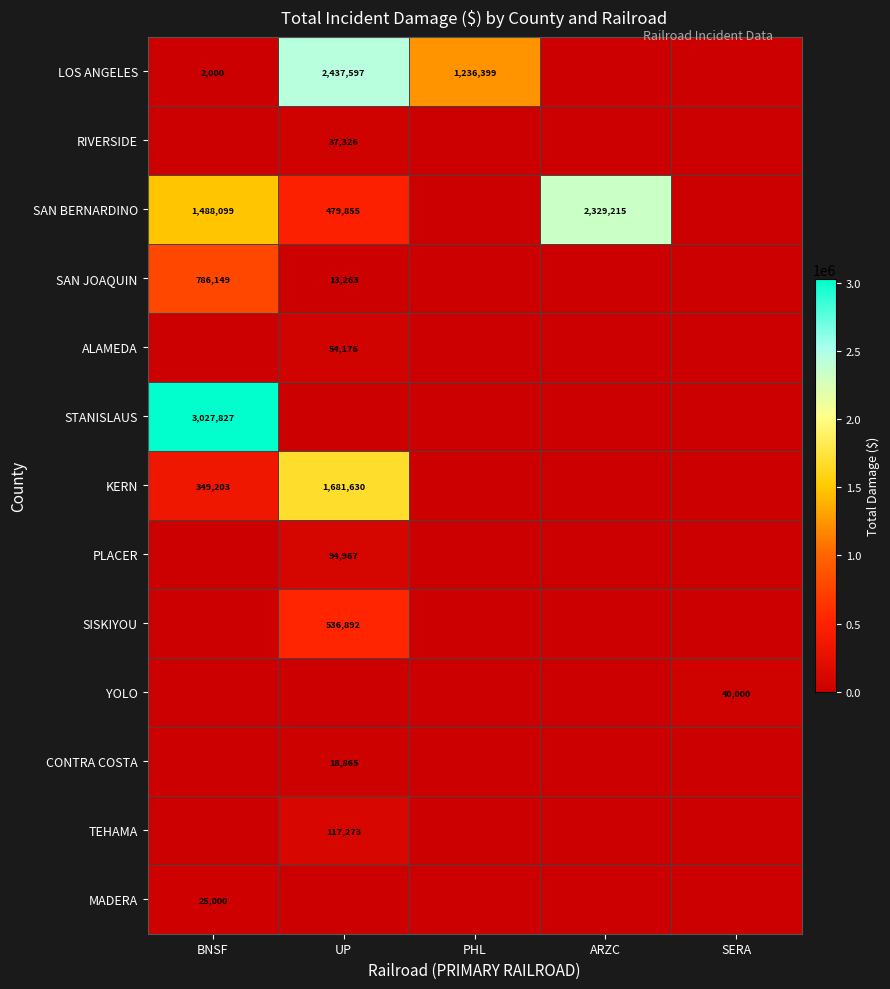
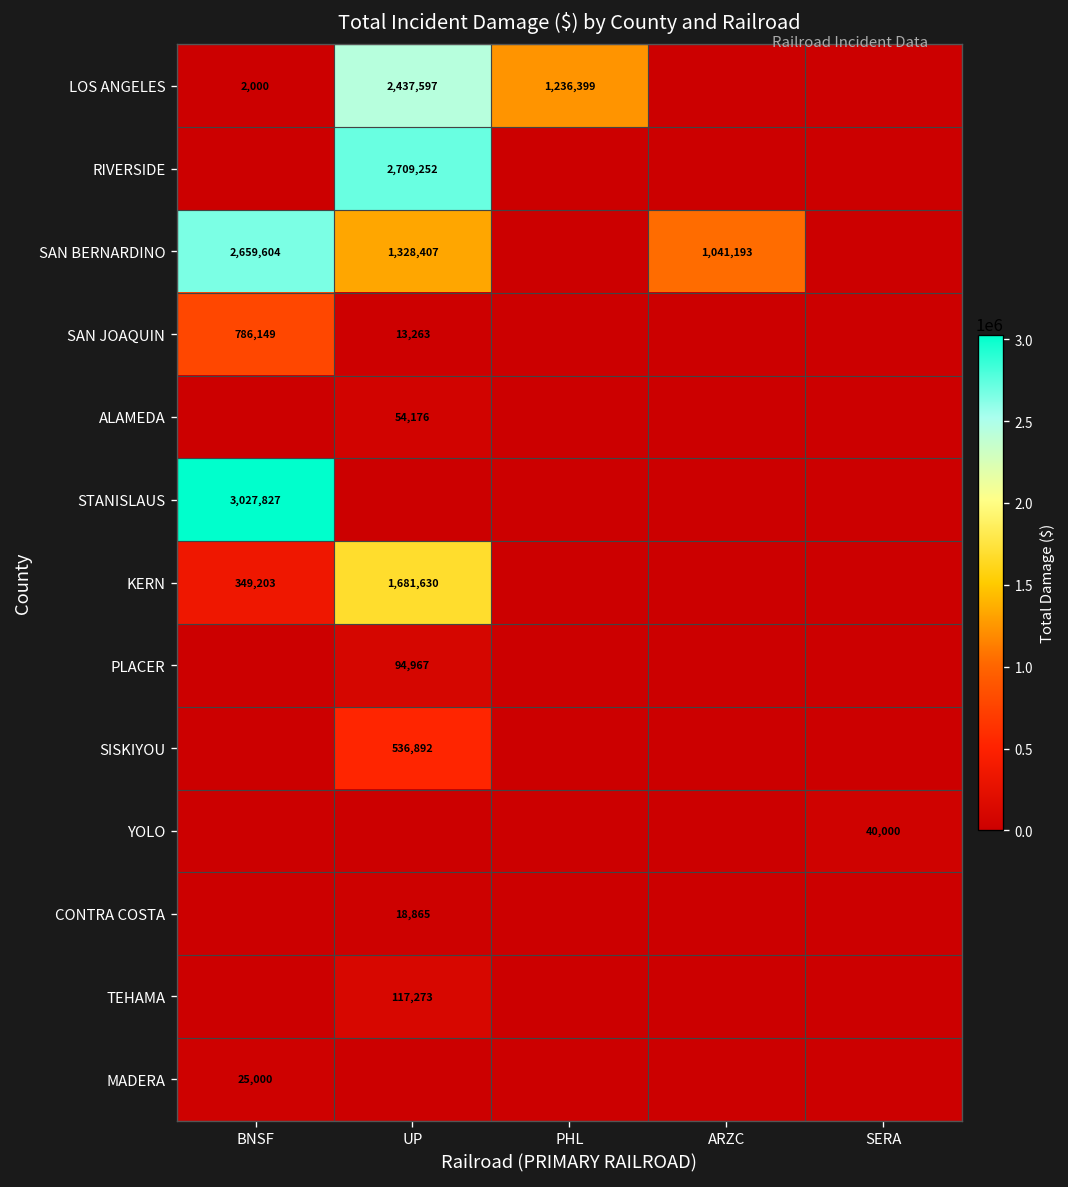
  {
    "LOS ANGELES": {
      "BNSF": "2,000",
      "UP": "2,437,597",
      "PHL": "1,236,399"
    },
    "RIVERSIDE": {
-     "UP": "37,326"
+     "UP": "2,709,252"
    },
    "SAN BERNARDINO": {
-     "BNSF": "1,488,099",
-     "UP": "479,855",
-     "ARZC": "2,329,215"
+     "BNSF": "2,659,604",
+     "UP": "1,328,407",
+     "ARZC": "1,041,193"
    },
    "SAN JOAQUIN": {
      "BNSF": "786,149",
      "UP": "13,263"
    },
    "ALAMEDA": {
      "UP": "54,176"
    },
    "STANISLAUS": {
      "BNSF": "3,027,827"
    },
    "KERN": {
      "BNSF": "349,203",
      "UP": "1,681,630"
    },
    "PLACER": {
      "UP": "94,967"
    },
    "SISKIYOU": {
      "UP": "536,892"
    },
    "YOLO": {
      "SERA": "40,000"
    },
    "CONTRA COSTA": {
      "UP": "18,865"
    },
    "TEHAMA": {
      "UP": "117,273"
    },
    "MADERA": {
      "BNSF": "25,000"
    }
  }
